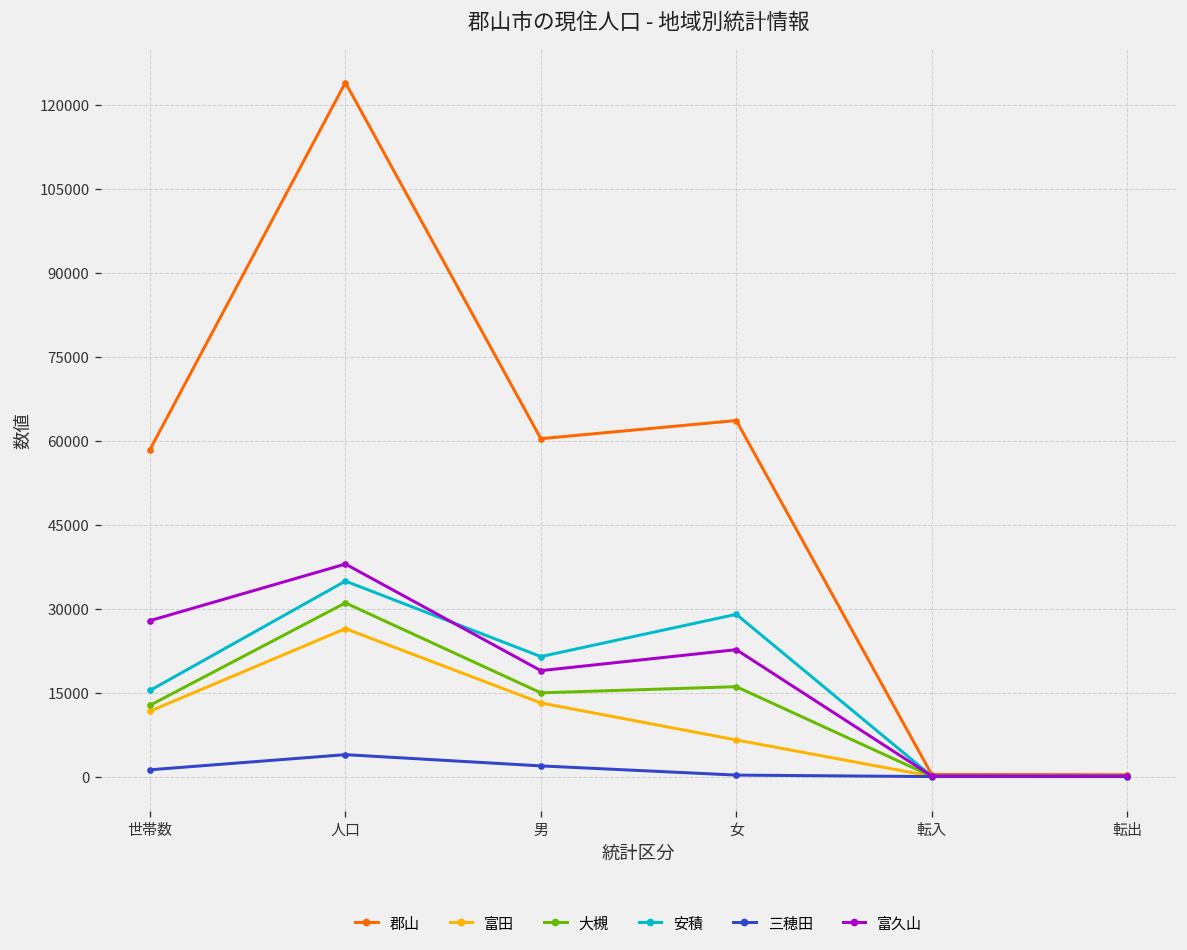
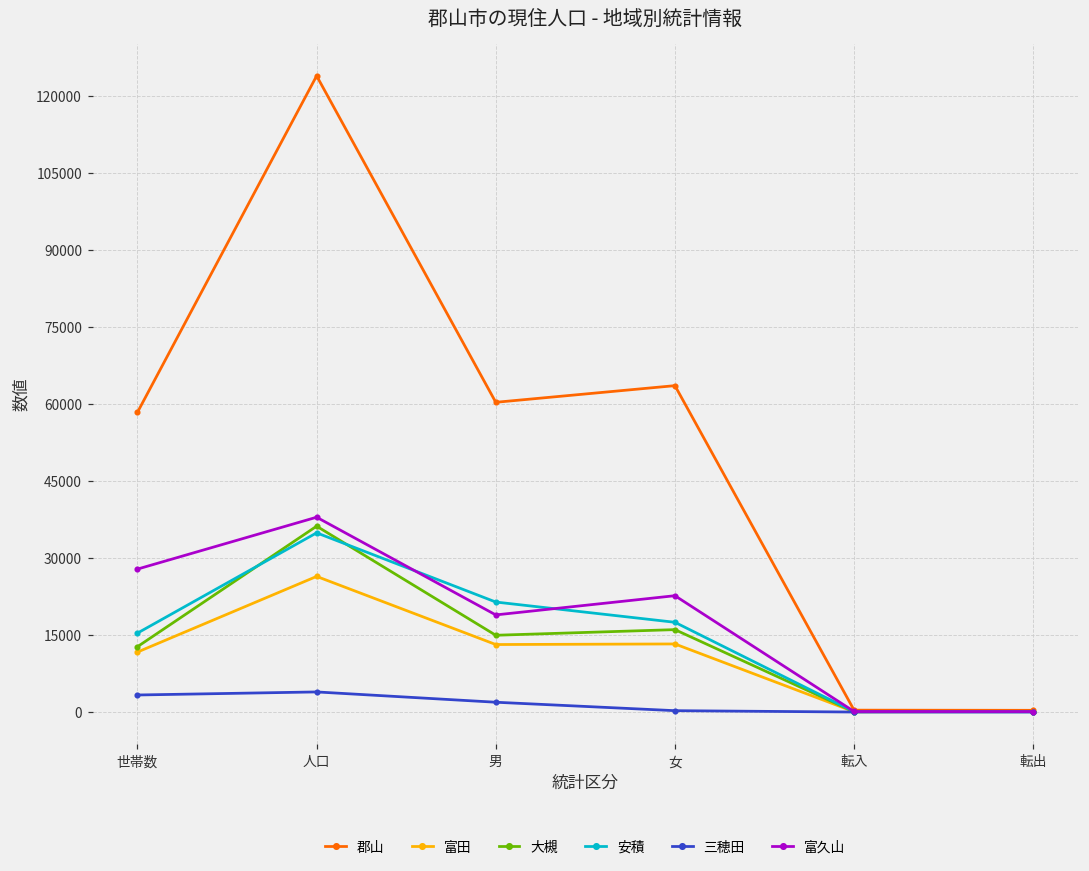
  {
    "郡山": {
      "世帯数": 58000,
      "人口": 124000,
      "男": 60000,
      "女": 64000
    },
    "富田": {
      "世帯数": 12000,
      "人口": 26000,
      "男": 13000,
-     "女": 7000
+     "女": 13000
    },
    "大槻": {
      "世帯数": 13000,
-     "人口": 31000,
+     "人口": 36000,
      "男": 15000,
      "女": 16000
    },
    "安積": {
      "世帯数": 15000,
      "人口": 35000,
      "男": 21000,
-     "女": 29000
+     "女": 17000
    },
    "三穂田": {
-     "世帯数": 1000,
+     "世帯数": 3000,
      "人口": 4000,
      "男": 2000,
      "女": 0
    },
    "富久山": {
      "世帯数": 28000,
      "人口": 38000,
      "男": 19000,
      "女": 23000
    }
  }
